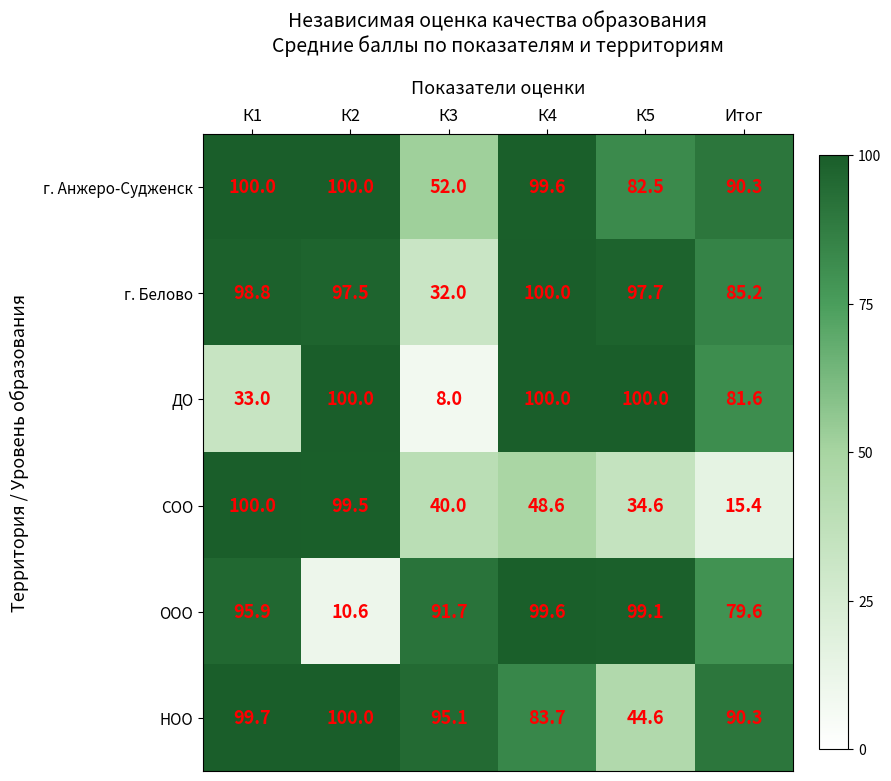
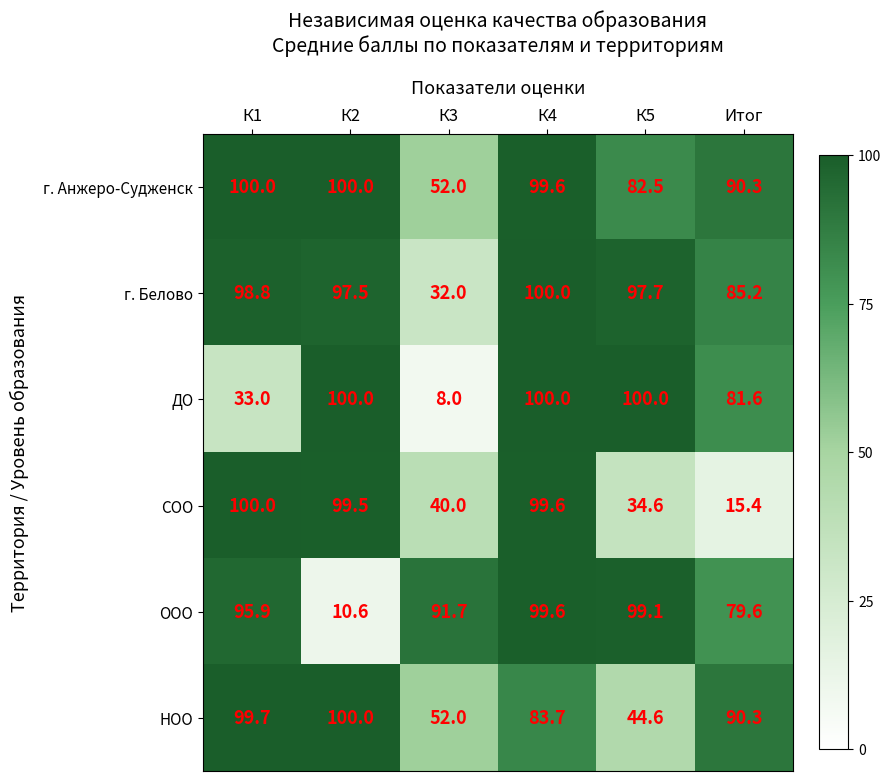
  {
    "г. Анжеро-Судженск": {
      "К1": 100.0,
      "К2": 100.0,
      "К3": 52.0,
      "К4": 99.6,
      "К5": 82.5,
      "Итог": 90.3
    },
    "г. Белово": {
      "К1": 98.8,
      "К2": 97.5,
      "К3": 32.0,
      "К4": 100.0,
      "К5": 97.7,
      "Итог": 85.2
    },
    "ДО": {
      "К1": 33.0,
      "К2": 100.0,
      "К3": 8.0,
      "К4": 100.0,
      "К5": 100.0,
      "Итог": 81.6
    },
    "СОО": {
      "К1": 100.0,
      "К2": 99.5,
      "К3": 40.0,
-     "К4": 48.6,
+     "К4": 99.6,
      "К5": 34.6,
      "Итог": 15.4
    },
    "ООО": {
      "К1": 95.9,
      "К2": 10.6,
      "К3": 91.7,
      "К4": 99.6,
      "К5": 99.1,
      "Итог": 79.6
    },
    "НОО": {
      "К1": 99.7,
      "К2": 100.0,
-     "К3": 95.1,
+     "К3": 52.0,
      "К4": 83.7,
      "К5": 44.6,
      "Итог": 90.3
    }
  }
